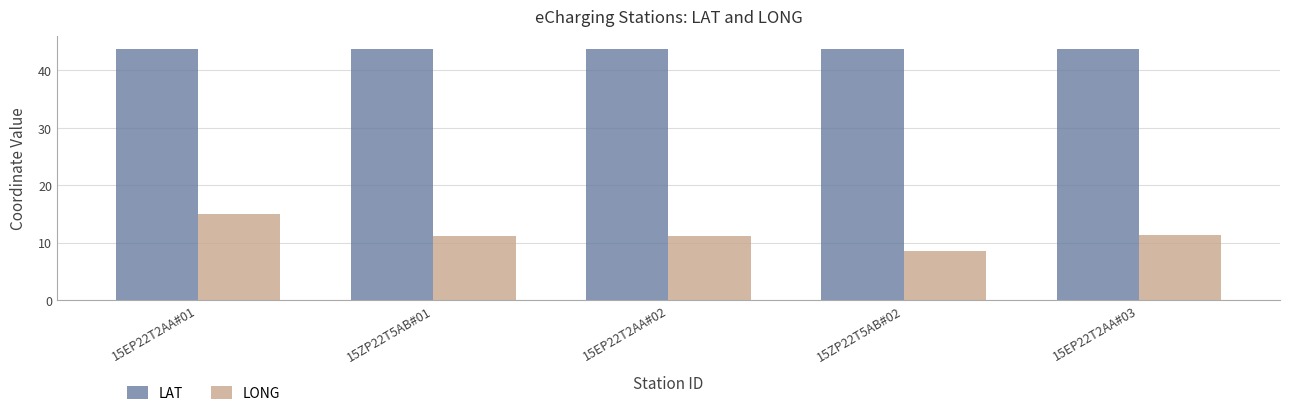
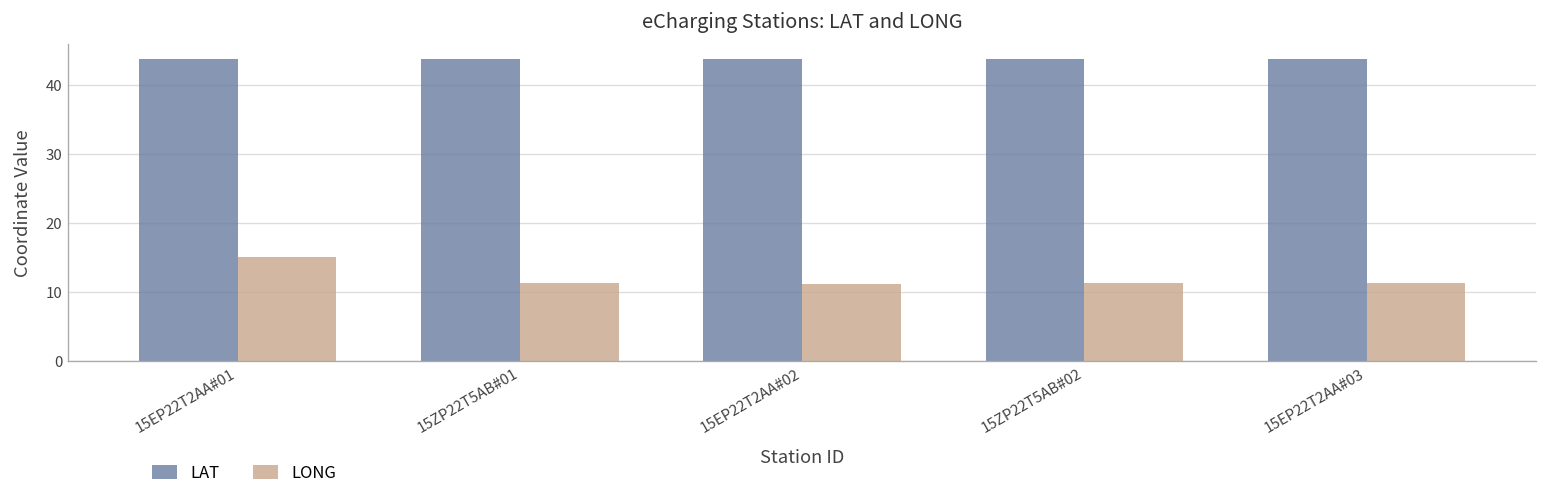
  {
    "LAT": {
      "15EP22T2AA#01": 44,
      "15ZP22T5AB#01": 44,
      "15EP22T2AA#02": 44,
      "15ZP22T5AB#02": 44,
      "15EP22T2AA#03": 44
    },
    "LONG": {
      "15EP22T2AA#01": 15,
      "15ZP22T5AB#01": 11,
      "15EP22T2AA#02": 11,
-     "15ZP22T5AB#02": 9,
+     "15ZP22T5AB#02": 11,
      "15EP22T2AA#03": 11
    }
  }
